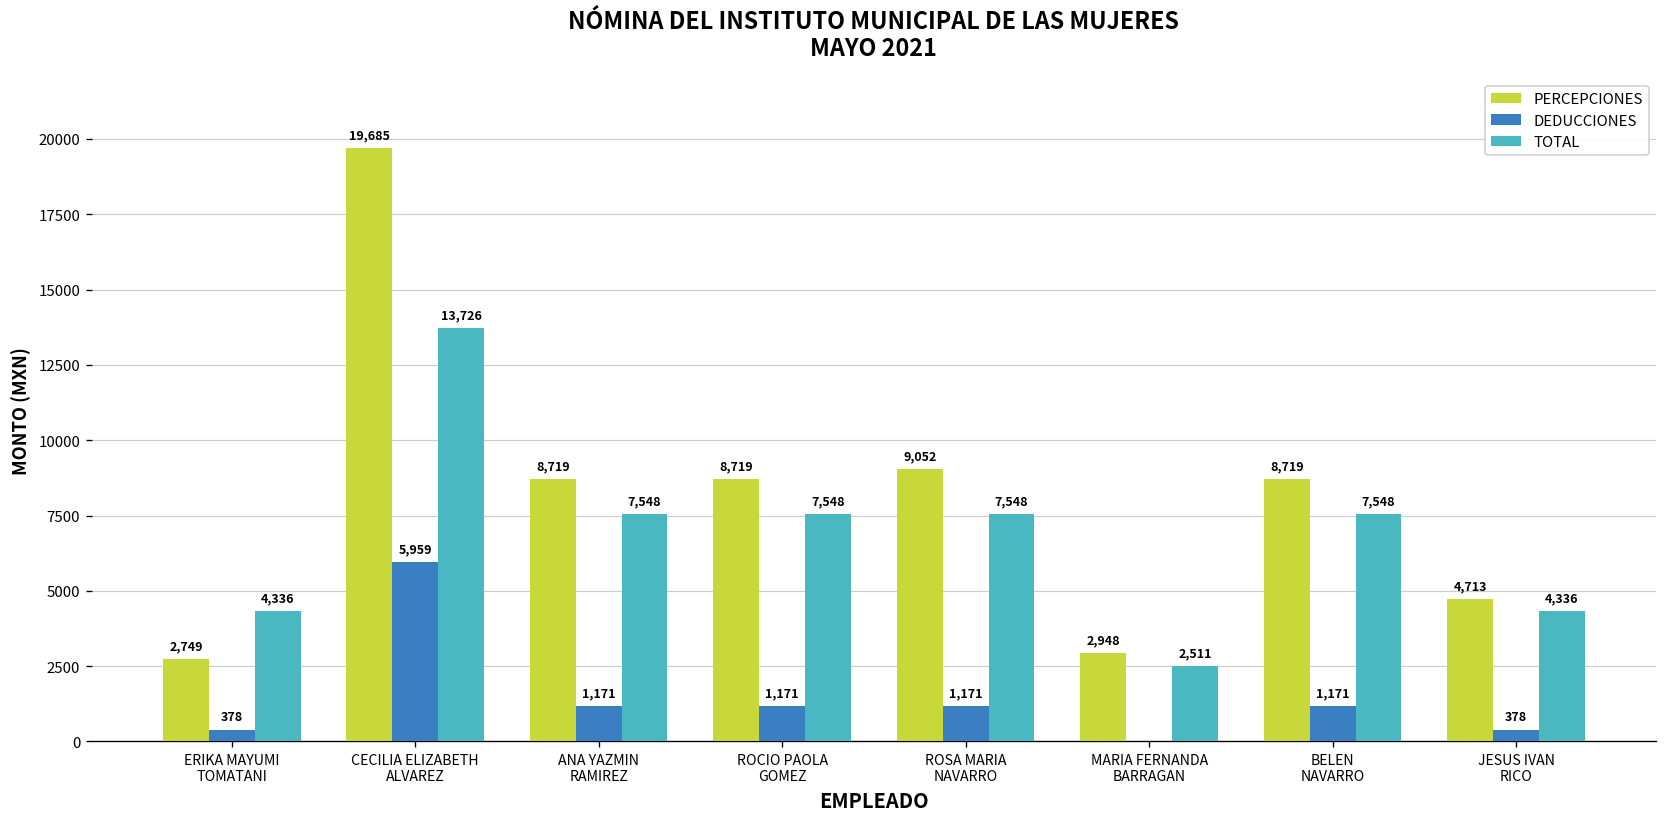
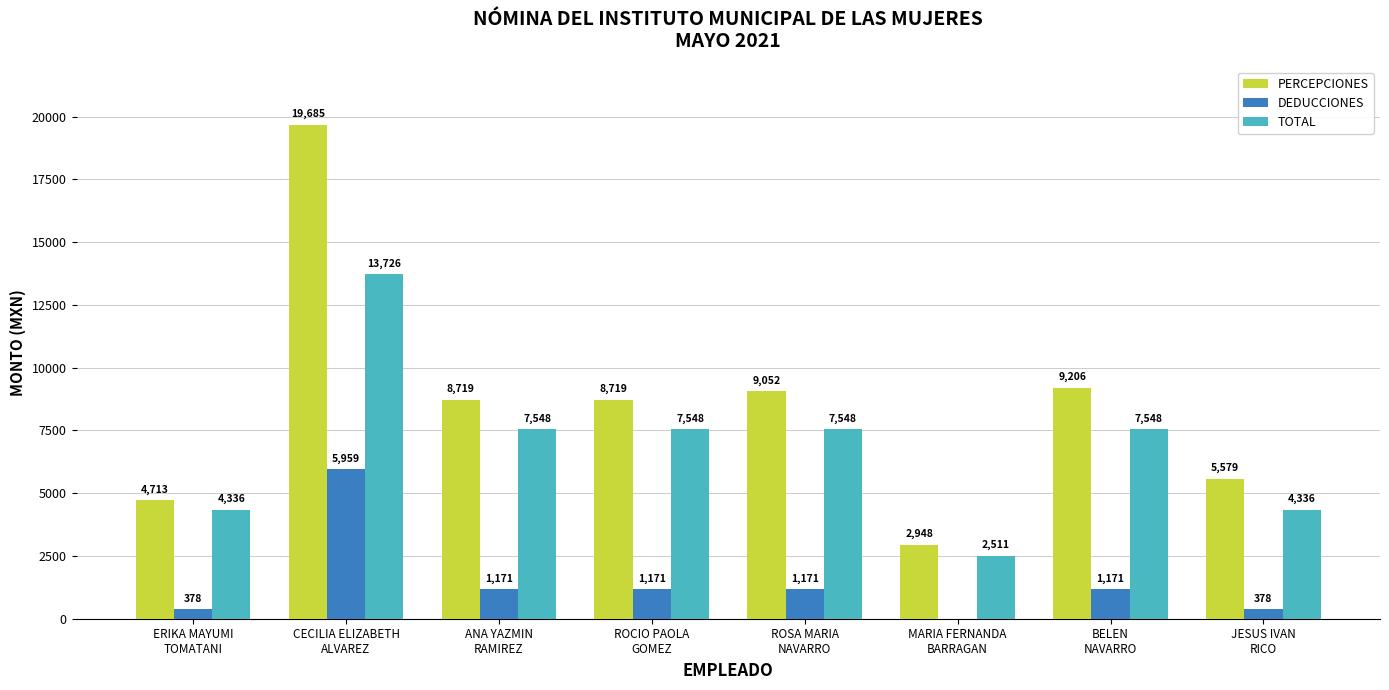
  {
    "PERCEPCIONES": {
-     "ERIKA MAYUMI TOMATANI": "2,749",
+     "ERIKA MAYUMI TOMATANI": "4,713",
      "CECILIA ELIZABETH ALVAREZ": "19,685",
      "ANA YAZMIN RAMIREZ": "8,719",
      "ROCIO PAOLA GOMEZ": "8,719",
      "ROSA MARIA NAVARRO": "9,052",
      "MARIA FERNANDA BARRAGAN": "2,948",
-     "BELEN NAVARRO": "8,719",
-     "JESUS IVAN RICO": "4,713"
+     "BELEN NAVARRO": "9,206",
+     "JESUS IVAN RICO": "5,579"
    }
  }
